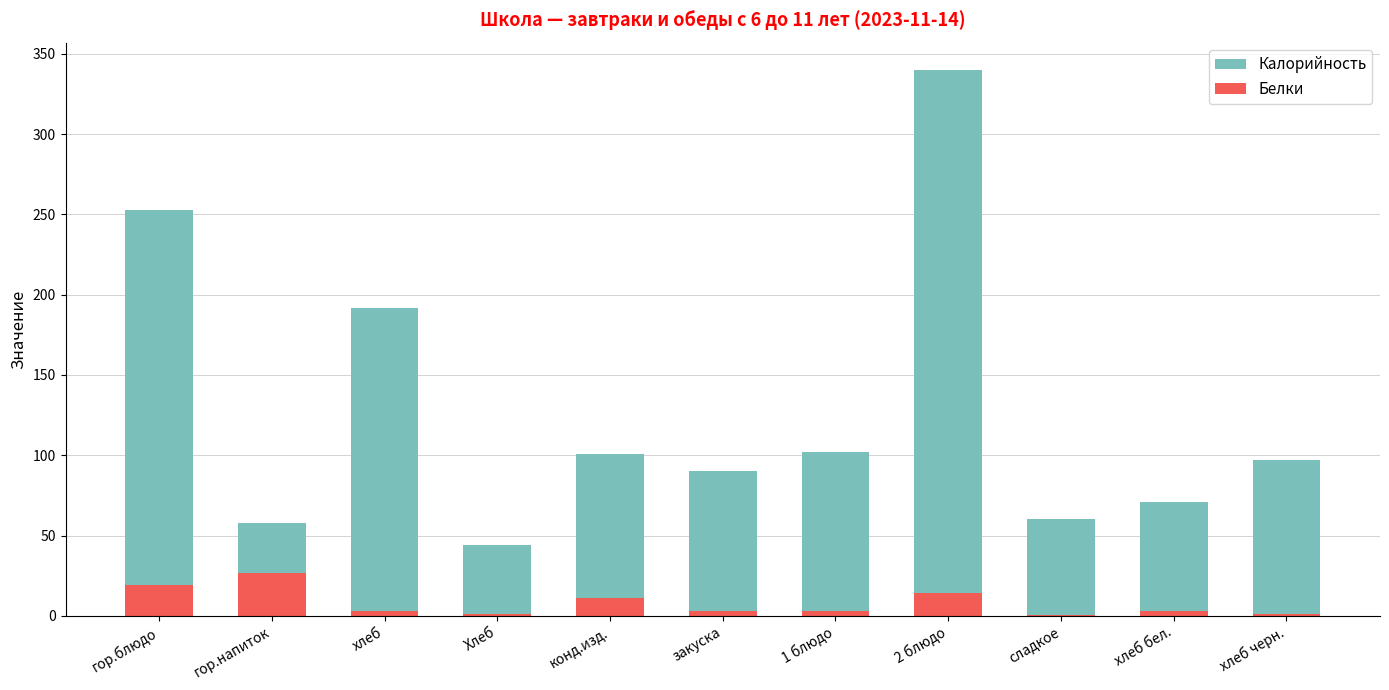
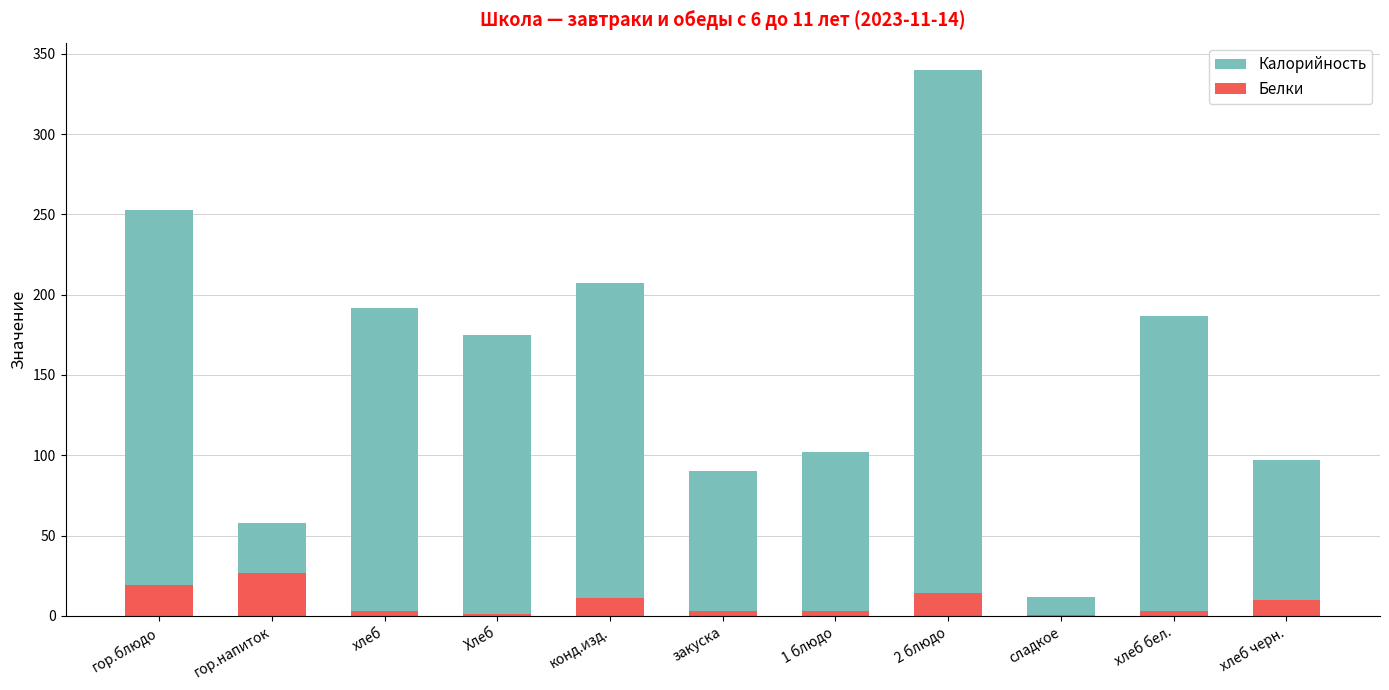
  {
    "Калорийность": {
      "гор.блюдо": 253,
      "гор.напиток": 58,
      "хлеб": 192,
-     "Хлеб": 44,
-     "конд.изд.": 101,
+     "Хлеб": 175,
+     "конд.изд.": 207,
      "закуска": 90,
      "1 блюдо": 102,
      "2 блюдо": 340,
-     "сладкое": 60,
-     "хлеб бел.": 71,
+     "сладкое": 12,
+     "хлеб бел.": 187,
      "хлеб черн.": 97
    },
    "Белки": {
-     "хлеб черн.": 1
+     "хлеб черн.": 10
    }
  }
